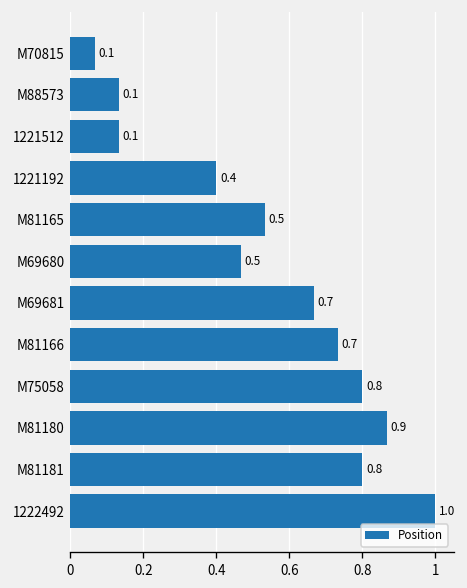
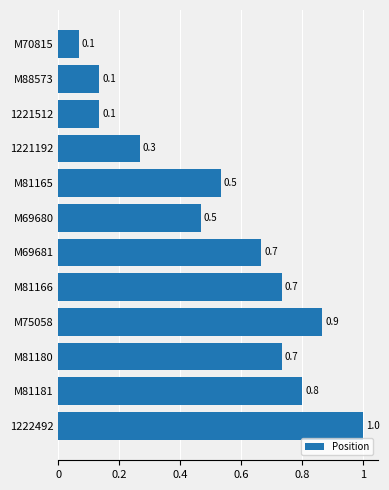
  {
    "M70815": 0.1,
    "M88573": 0.1,
    "1221512": 0.1,
-   "1221192": 0.4,
+   "1221192": 0.3,
    "M81165": 0.5,
    "M69680": 0.5,
    "M69681": 0.7,
    "M81166": 0.7,
-   "M75058": 0.8,
-   "M81180": 0.9,
+   "M75058": 0.9,
+   "M81180": 0.7,
    "M81181": 0.8,
    "1222492": 1.0
  }
